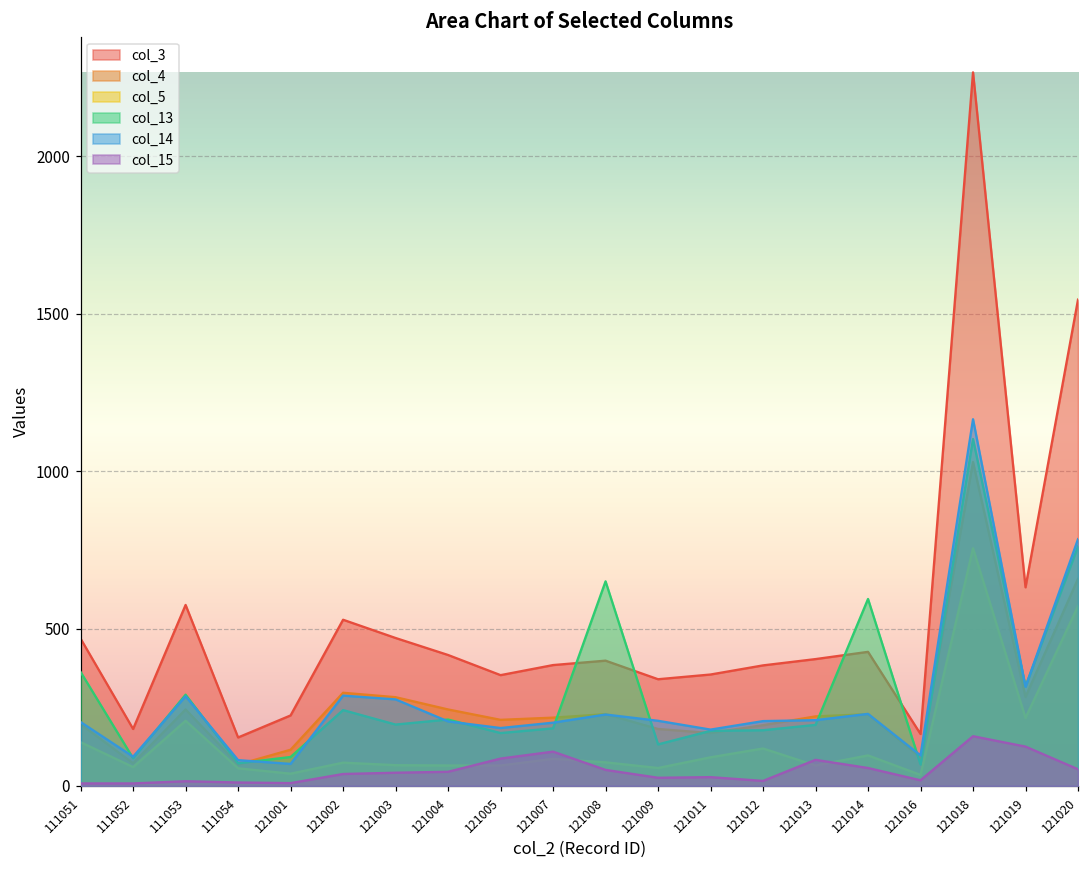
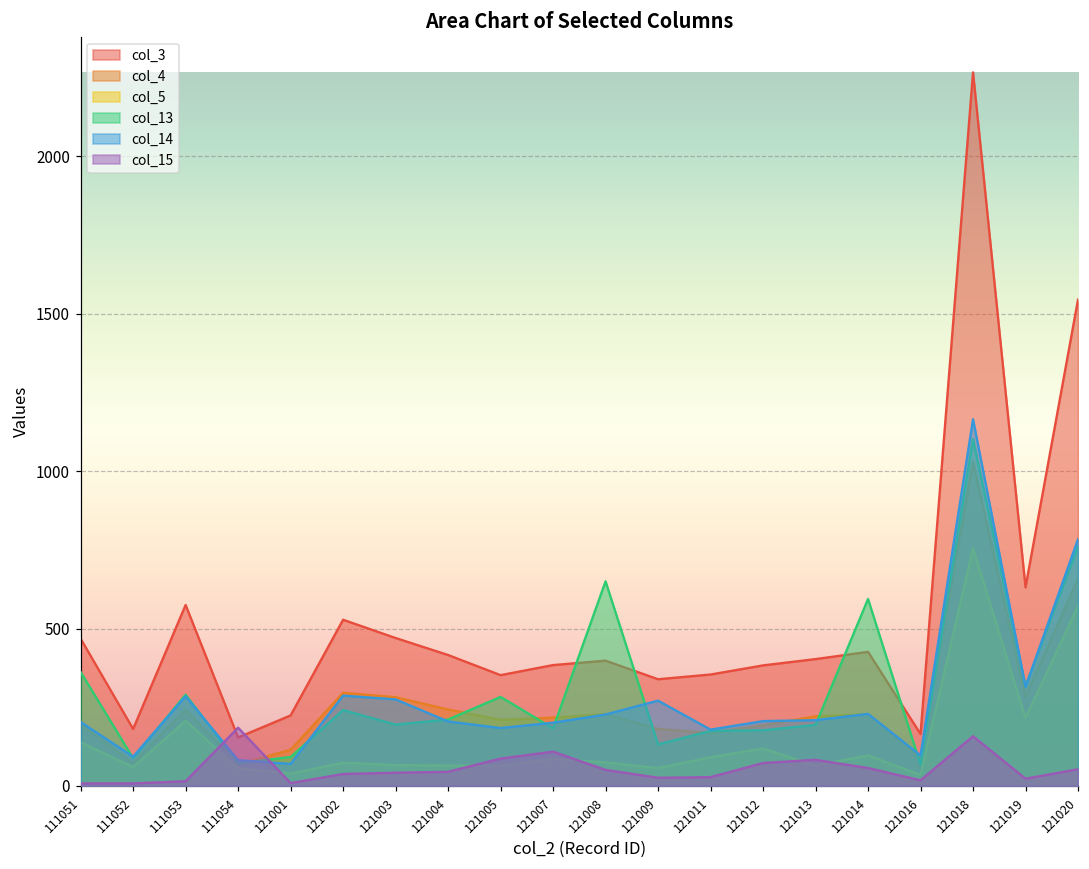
  {
    "col_13": {
      "111051": 360,
      "121001": 90,
      "121002": 240,
      "121003": 200,
-     "121005": 170,
+     "121005": 280,
      "121007": 180,
      "121008": 650,
      "121009": 130,
      "121012": 180,
      "121013": 190,
      "121014": 590,
      "121016": 70,
      "121018": 1100,
      "121020": 760
    },
    "col_14": {
      "111054": 80,
      "121001": 70,
      "121002": 290,
      "121005": 180,
      "121007": 200,
-     "121009": 210,
+     "121009": 270,
      "121012": 210,
      "121013": 210,
      "121018": 1170,
      "121020": 780
    },
    "col_15": {
      "111051": 10,
      "111052": 10,
      "111053": 20,
-     "111054": 10,
+     "111054": 190,
      "121001": 10,
      "121002": 40,
      "121003": 40,
      "121004": 50,
      "121005": 90,
      "121007": 110,
      "121008": 50,
      "121009": 30,
      "121011": 30,
-     "121012": 20,
+     "121012": 70,
      "121013": 80,
      "121014": 60,
      "121016": 20,
      "121018": 160,
-     "121019": 130,
+     "121019": 20,
      "121020": 50
    }
  }
